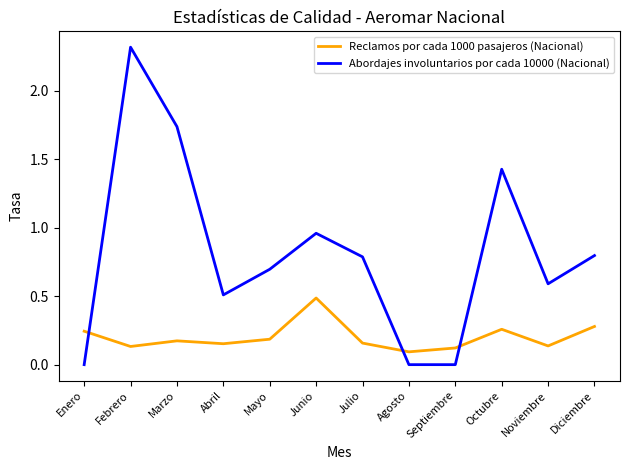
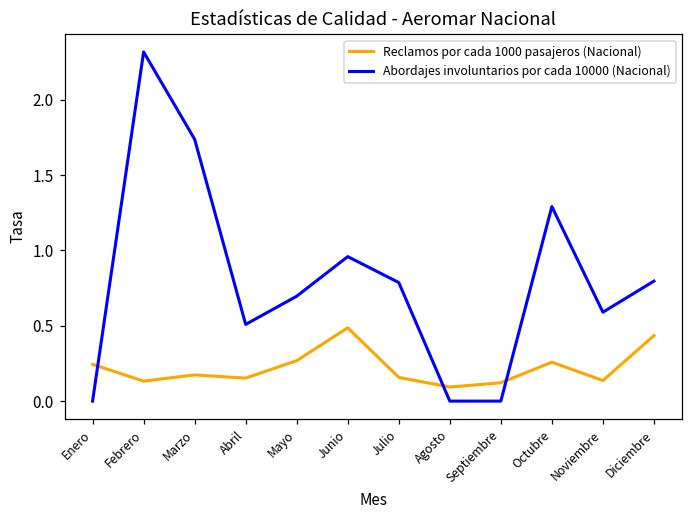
  {
    "Reclamos por cada 1000 pasajeros (Nacional)": {
      "Enero": 0.24,
      "Febrero": 0.13,
      "Marzo": 0.17,
      "Abril": 0.15,
-     "Mayo": 0.19,
+     "Mayo": 0.27,
      "Junio": 0.49,
      "Julio": 0.16,
      "Agosto": 0.09,
      "Septiembre": 0.12,
      "Octubre": 0.26,
      "Noviembre": 0.14,
-     "Diciembre": 0.28
+     "Diciembre": 0.43
    },
    "Abordajes involuntarios por cada 10000 (Nacional)": {
      "Enero": 0.00,
      "Febrero": 2.32,
      "Marzo": 1.74,
      "Abril": 0.51,
      "Mayo": 0.70,
      "Junio": 0.96,
      "Julio": 0.79,
      "Agosto": 0.00,
      "Septiembre": 0.00,
-     "Octubre": 1.43,
+     "Octubre": 1.29,
      "Noviembre": 0.59,
      "Diciembre": 0.80
    }
  }
